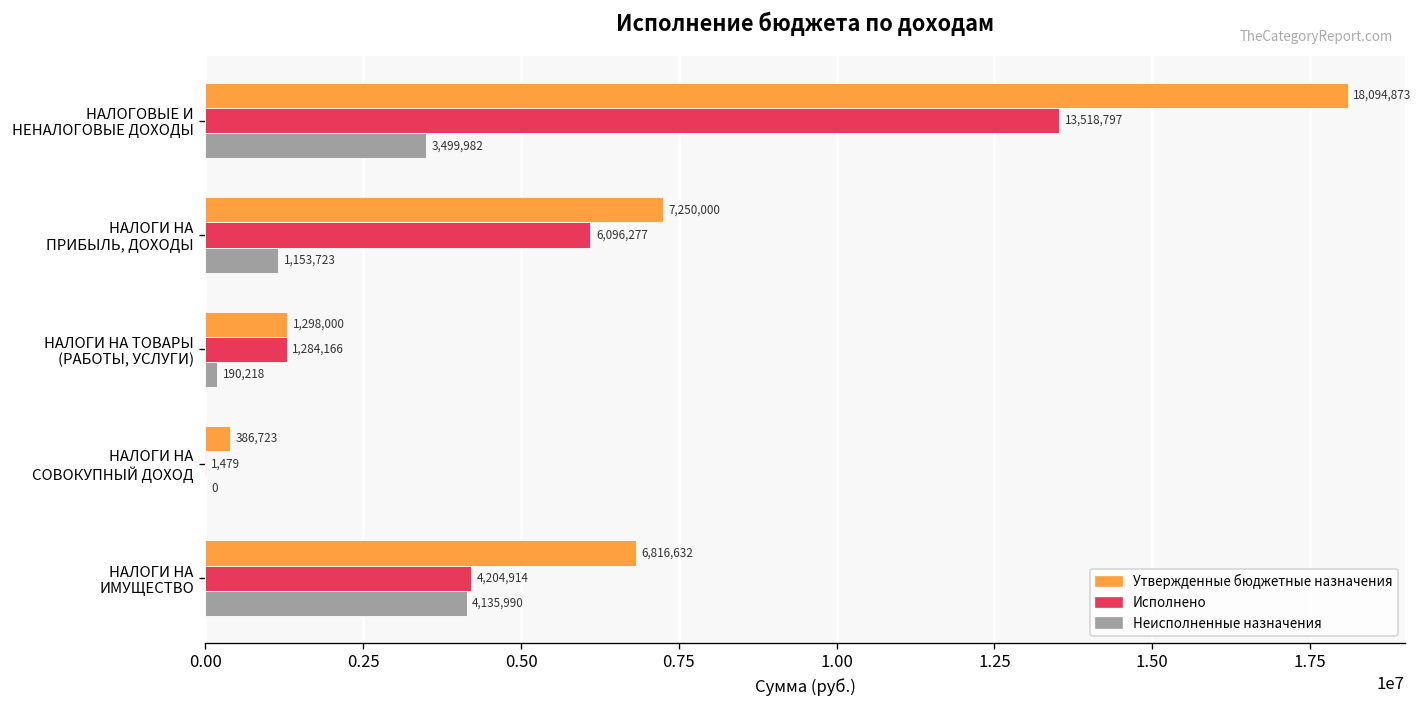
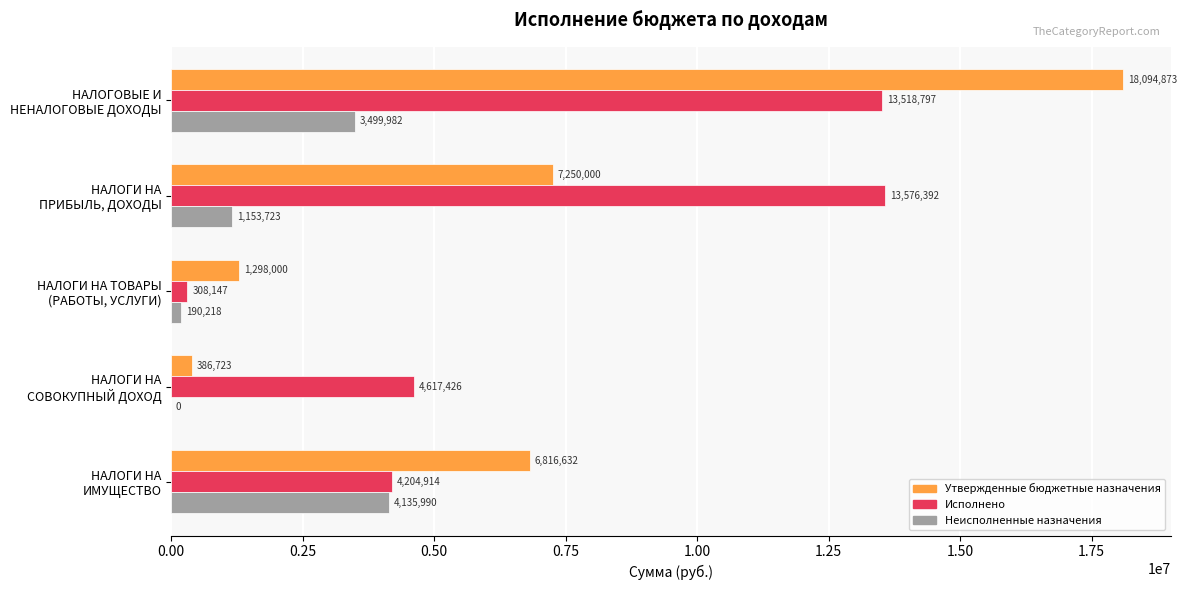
  {
    "Утвержденные бюджетные назначения": {
      "НАЛОГОВЫЕ И НЕНАЛОГОВЫЕ ДОХОДЫ": "18,094,873",
      "НАЛОГИ НА ПРИБЫЛЬ, ДОХОДЫ": "7,250,000",
      "НАЛОГИ НА ТОВАРЫ (РАБОТЫ, УСЛУГИ)": "1,298,000",
      "НАЛОГИ НА СОВОКУПНЫЙ ДОХОД": "386,723",
      "НАЛОГИ НА ИМУЩЕСТВО": "6,816,632"
    },
    "Исполнено": {
      "НАЛОГОВЫЕ И НЕНАЛОГОВЫЕ ДОХОДЫ": "13,518,797",
-     "НАЛОГИ НА ПРИБЫЛЬ, ДОХОДЫ": "6,096,277",
-     "НАЛОГИ НА ТОВАРЫ (РАБОТЫ, УСЛУГИ)": "1,284,166",
-     "НАЛОГИ НА СОВОКУПНЫЙ ДОХОД": "1,479",
+     "НАЛОГИ НА ПРИБЫЛЬ, ДОХОДЫ": "13,576,392",
+     "НАЛОГИ НА ТОВАРЫ (РАБОТЫ, УСЛУГИ)": "308,147",
+     "НАЛОГИ НА СОВОКУПНЫЙ ДОХОД": "4,617,426",
      "НАЛОГИ НА ИМУЩЕСТВО": "4,204,914"
    },
    "Неисполненные назначения": {
      "НАЛОГОВЫЕ И НЕНАЛОГОВЫЕ ДОХОДЫ": "3,499,982",
      "НАЛОГИ НА ПРИБЫЛЬ, ДОХОДЫ": "1,153,723",
      "НАЛОГИ НА ТОВАРЫ (РАБОТЫ, УСЛУГИ)": "190,218",
      "НАЛОГИ НА СОВОКУПНЫЙ ДОХОД": "0",
      "НАЛОГИ НА ИМУЩЕСТВО": "4,135,990"
    }
  }
